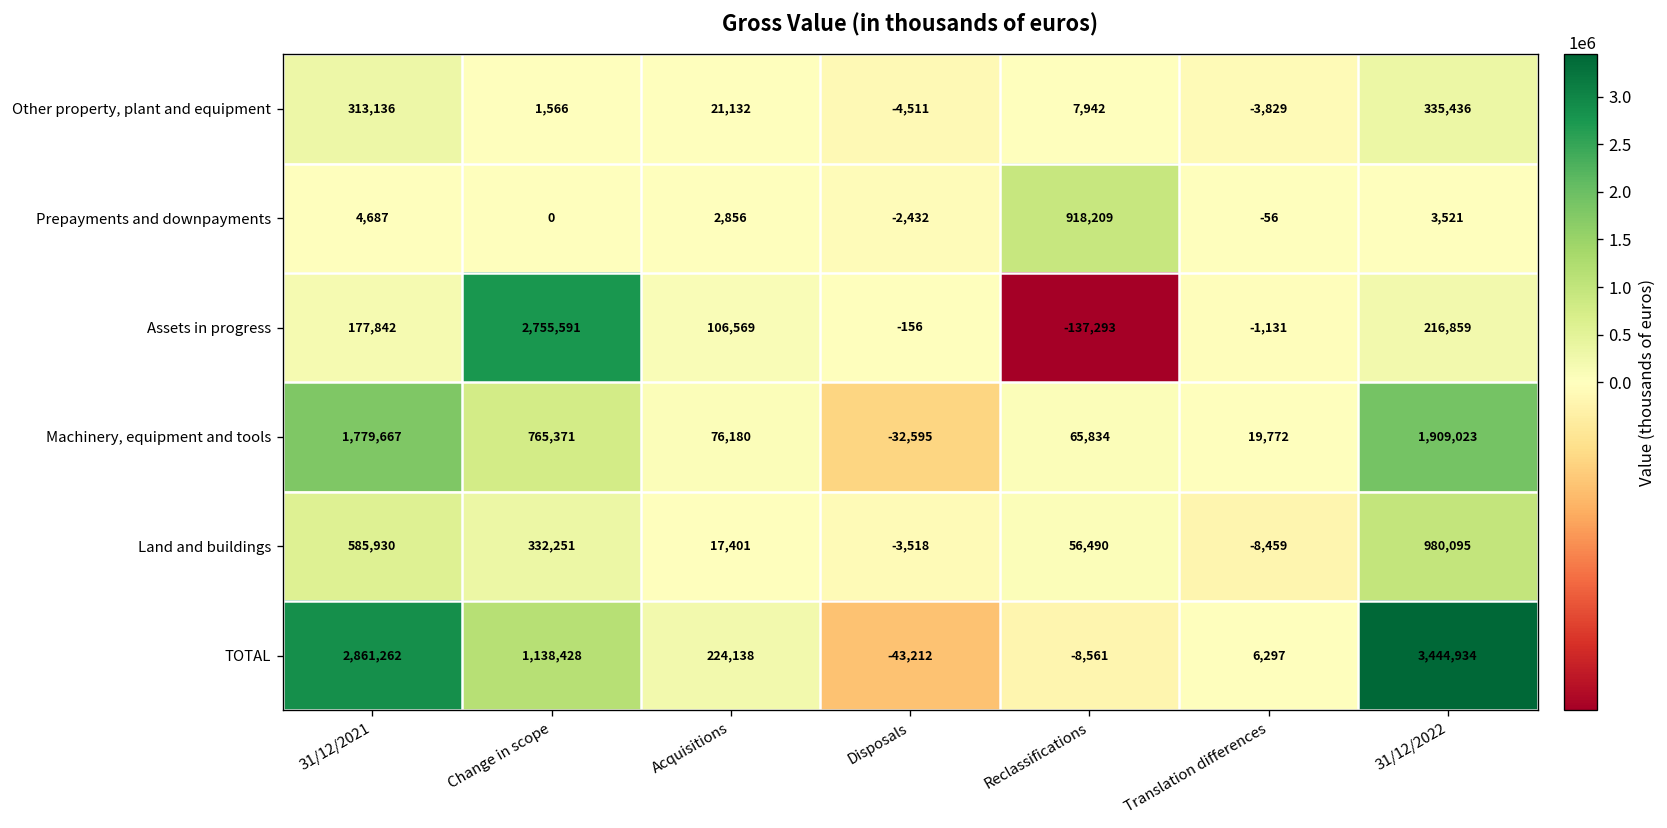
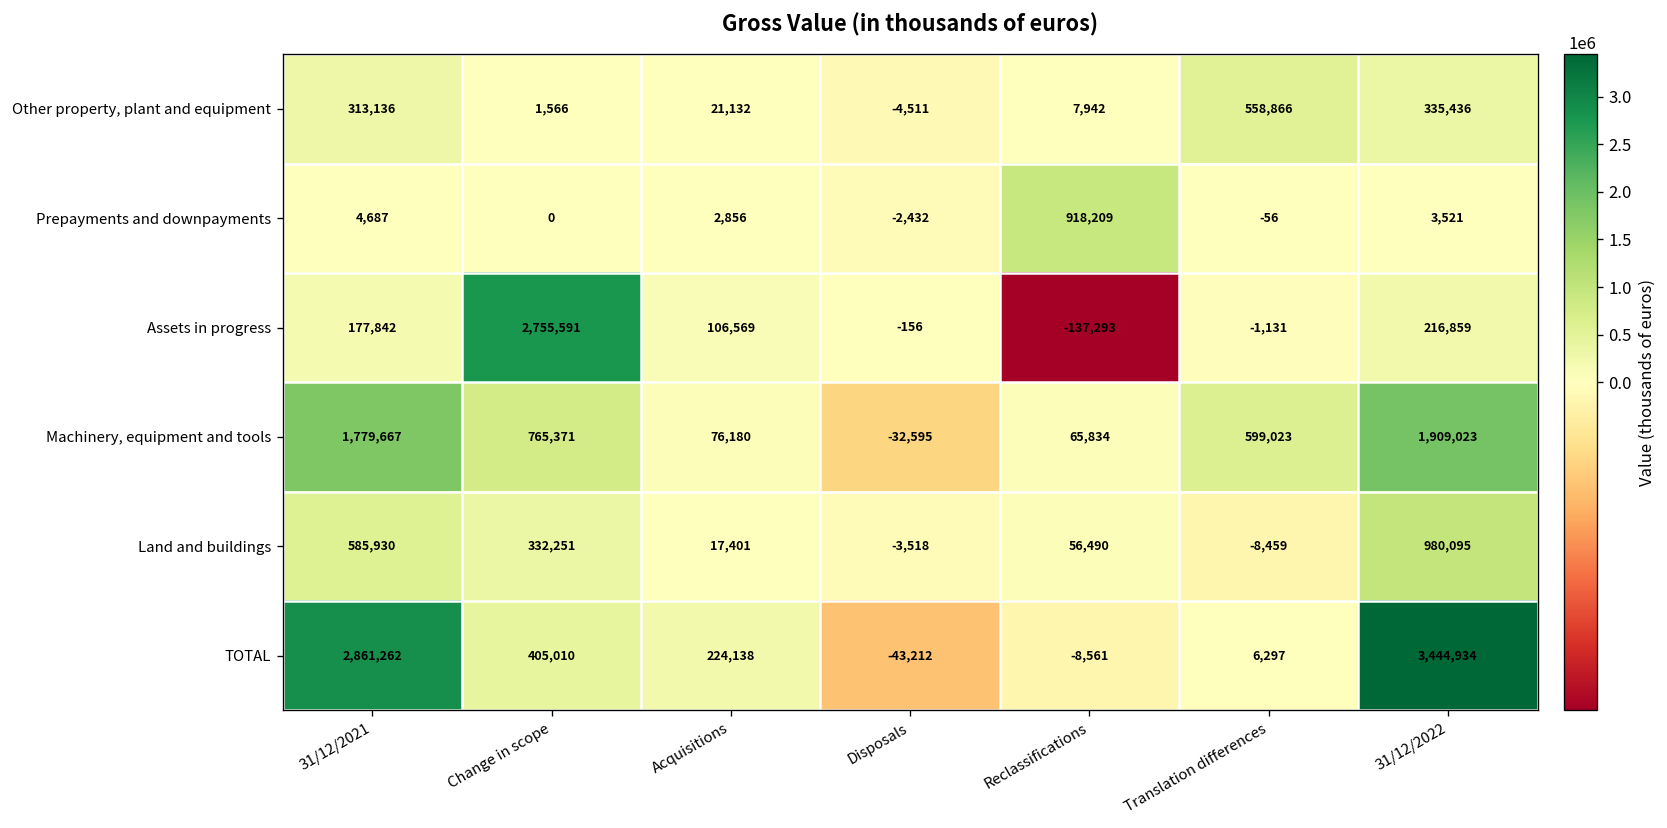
  {
    "Other property, plant and equipment": {
      "31/12/2021": "313,136",
      "Change in scope": "1,566",
      "Acquisitions": "21,132",
      "Disposals": "-4,511",
      "Reclassifications": "7,942",
-     "Translation differences": "-3,829",
+     "Translation differences": "558,866",
      "31/12/2022": "335,436"
    },
    "Prepayments and downpayments": {
      "31/12/2021": "4,687",
      "Change in scope": "0",
      "Acquisitions": "2,856",
      "Disposals": "-2,432",
      "Reclassifications": "918,209",
      "Translation differences": "-56",
      "31/12/2022": "3,521"
    },
    "Assets in progress": {
      "31/12/2021": "177,842",
      "Change in scope": "2,755,591",
      "Acquisitions": "106,569",
      "Disposals": "-156",
      "Reclassifications": "-137,293",
      "Translation differences": "-1,131",
      "31/12/2022": "216,859"
    },
    "Machinery, equipment and tools": {
      "31/12/2021": "1,779,667",
      "Change in scope": "765,371",
      "Acquisitions": "76,180",
      "Disposals": "-32,595",
      "Reclassifications": "65,834",
-     "Translation differences": "19,772",
+     "Translation differences": "599,023",
      "31/12/2022": "1,909,023"
    },
    "Land and buildings": {
      "31/12/2021": "585,930",
      "Change in scope": "332,251",
      "Acquisitions": "17,401",
      "Disposals": "-3,518",
      "Reclassifications": "56,490",
      "Translation differences": "-8,459",
      "31/12/2022": "980,095"
    },
    "TOTAL": {
      "31/12/2021": "2,861,262",
-     "Change in scope": "1,138,428",
+     "Change in scope": "405,010",
      "Acquisitions": "224,138",
      "Disposals": "-43,212",
      "Reclassifications": "-8,561",
      "Translation differences": "6,297",
      "31/12/2022": "3,444,934"
    }
  }
